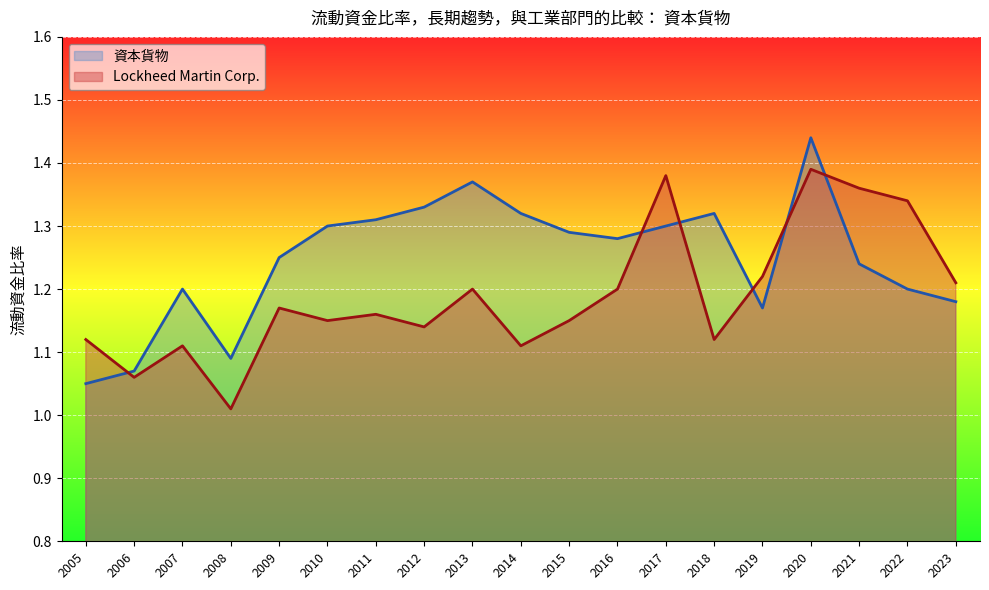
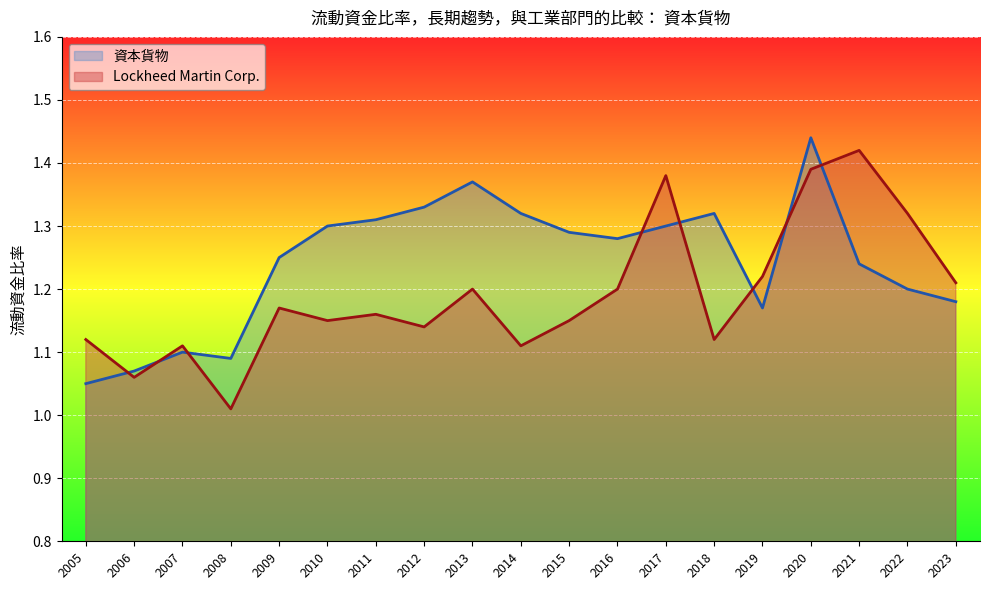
  {
    "資本貨物": {
      "2005": 1.05,
      "2006": 1.07,
-     "2007": 1.2,
+     "2007": 1.1,
      "2008": 1.09,
      "2009": 1.25,
      "2010": 1.3,
      "2011": 1.31,
      "2012": 1.33,
      "2013": 1.37,
      "2014": 1.32,
      "2015": 1.29,
      "2016": 1.28,
      "2017": 1.3,
      "2018": 1.32,
      "2019": 1.17,
      "2020": 1.44,
      "2021": 1.24,
      "2022": 1.2,
      "2023": 1.18
    },
    "Lockheed Martin Corp.": {
      "2005": 1.12,
      "2006": 1.06,
      "2007": 1.11,
      "2008": 1.01,
      "2009": 1.17,
      "2010": 1.15,
      "2011": 1.16,
      "2012": 1.14,
      "2013": 1.20,
      "2014": 1.11,
      "2015": 1.15,
      "2016": 1.20,
      "2017": 1.38,
      "2018": 1.12,
      "2019": 1.22,
      "2020": 1.39,
-     "2021": 1.36,
-     "2022": 1.34,
+     "2021": 1.42,
+     "2022": 1.32,
      "2023": 1.21
    }
  }
